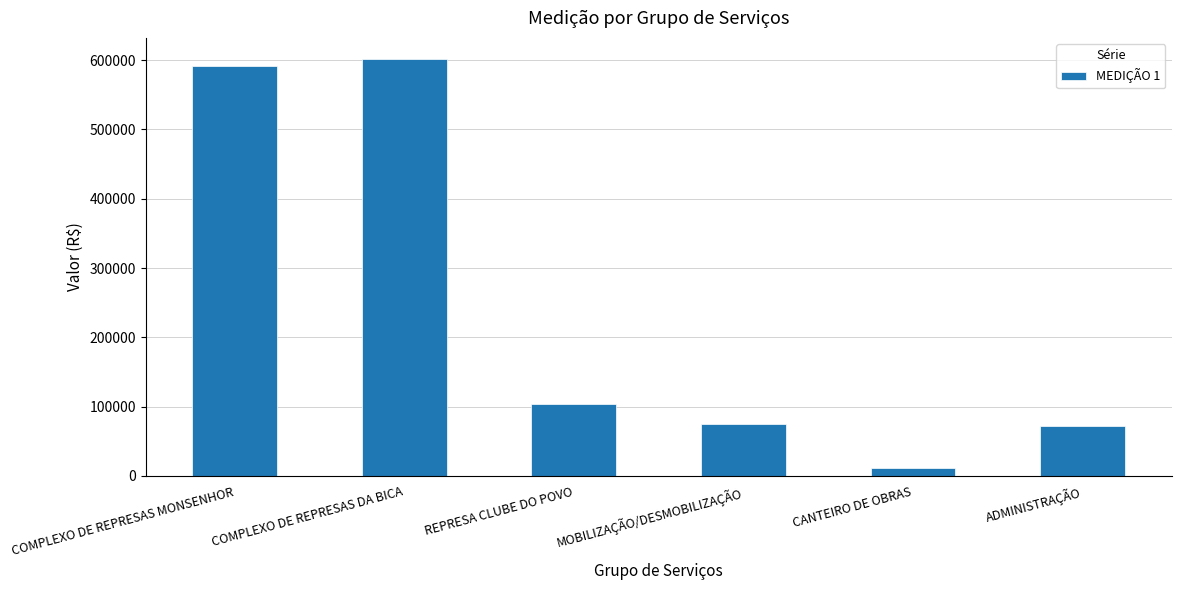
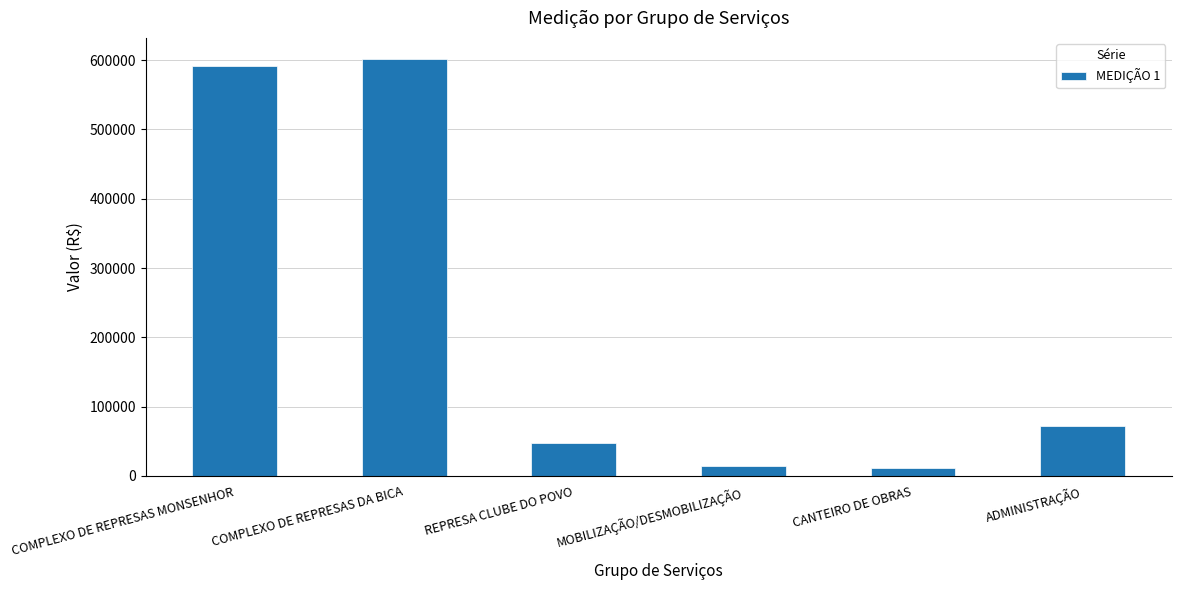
  {
    "COMPLEXO DE REPRESAS MONSENHOR": 590000,
    "COMPLEXO DE REPRESAS DA BICA": 600000,
-   "REPRESA CLUBE DO POVO": 100000,
-   "MOBILIZAÇÃO/DESMOBILIZAÇÃO": 70000,
+   "REPRESA CLUBE DO POVO": 50000,
+   "MOBILIZAÇÃO/DESMOBILIZAÇÃO": 10000,
    "CANTEIRO DE OBRAS": 10000,
    "ADMINISTRAÇÃO": 70000
  }
